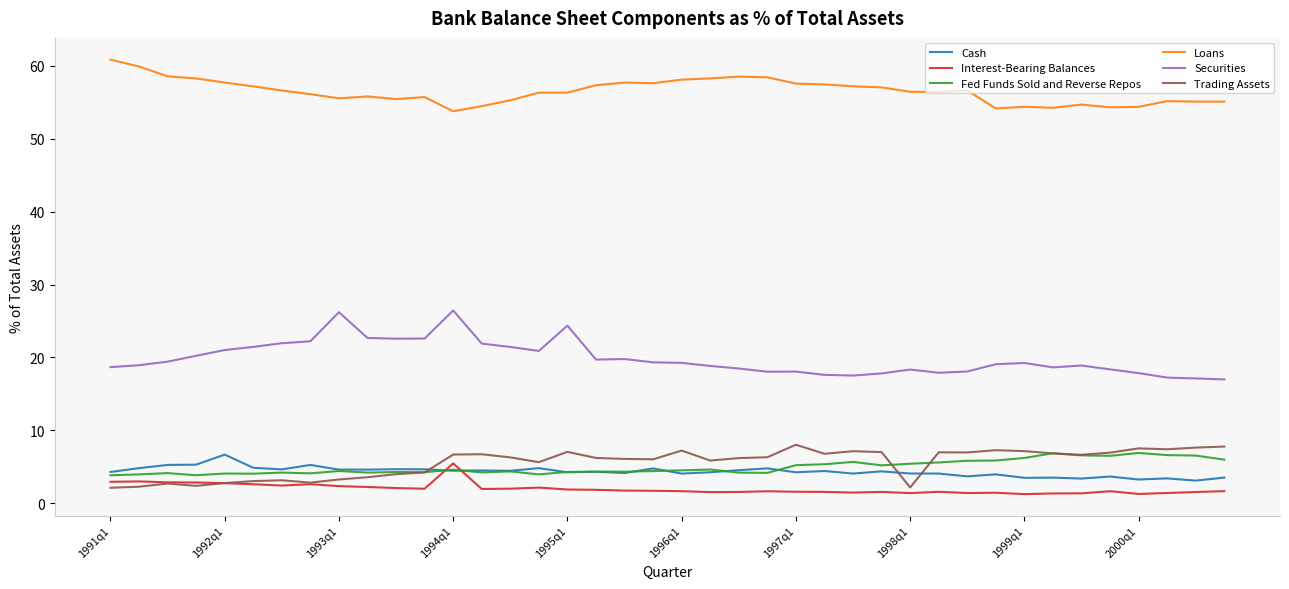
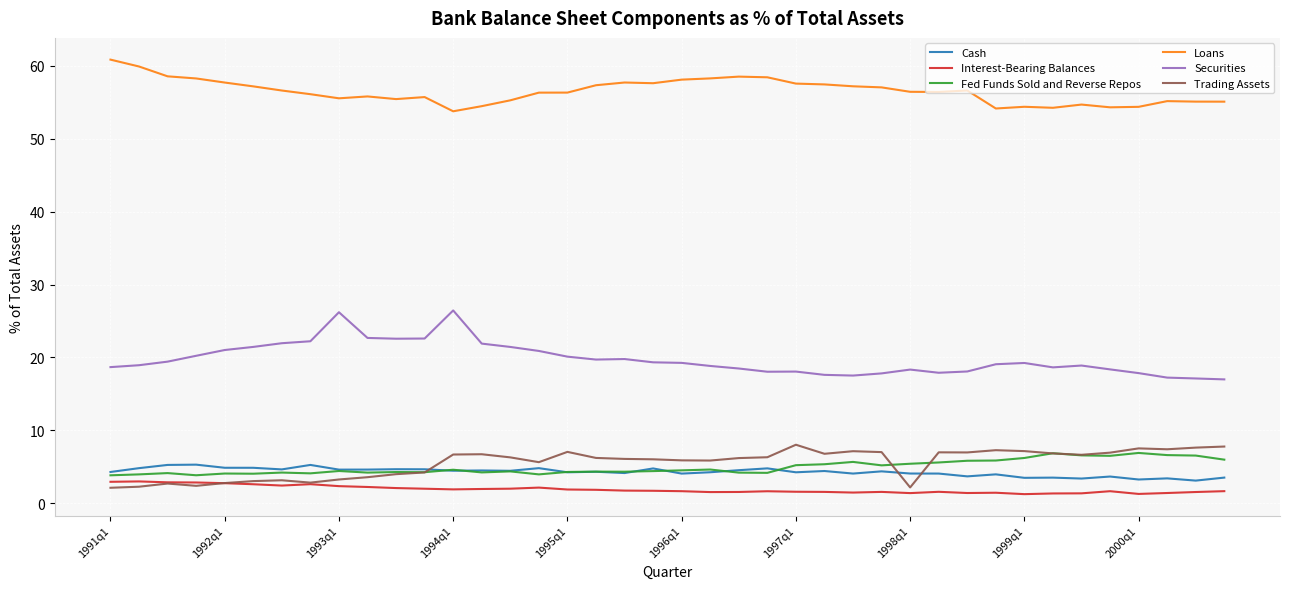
  {
    "Cash": {
      "1991q1": 4,
-     "1992q1": 7,
+     "1992q1": 5,
      "1996q1": 4,
      "1997q1": 4,
      "1998q1": 4,
      "1999q1": 3,
      "2000q1": 3
    },
    "Interest-Bearing Balances": {
      "1991q1": 3,
      "1993q1": 2,
-     "1994q1": 5,
+     "1994q1": 2,
      "1995q1": 2,
      "1996q1": 2,
      "1997q1": 2,
      "1998q1": 1,
      "1999q1": 1,
      "2000q1": 1
    },
    "Fed Funds Sold and Reverse Repos": {
      "1991q1": 4,
      "1992q1": 4,
      "1996q1": 5,
      "1997q1": 5,
      "1998q1": 5,
      "1999q1": 6,
      "2000q1": 7
    },
    "Loans": {
      "1991q1": 61,
      "1992q1": 58,
      "1993q1": 56,
      "1994q1": 54,
      "1995q1": 56,
      "1996q1": 58,
      "1997q1": 58,
      "1998q1": 56,
      "1999q1": 54,
      "2000q1": 54
    },
    "Securities": {
      "1991q1": 19,
      "1992q1": 21,
      "1993q1": 26,
      "1994q1": 26,
-     "1995q1": 24,
+     "1995q1": 20,
      "1996q1": 19,
      "1997q1": 18,
      "1998q1": 18,
      "1999q1": 19,
      "2000q1": 18
    },
    "Trading Assets": {
      "1991q1": 2,
      "1993q1": 3,
      "1994q1": 7,
      "1995q1": 7,
-     "1996q1": 7,
+     "1996q1": 6,
      "1997q1": 8,
      "1998q1": 2,
      "1999q1": 7,
      "2000q1": 8
    }
  }
